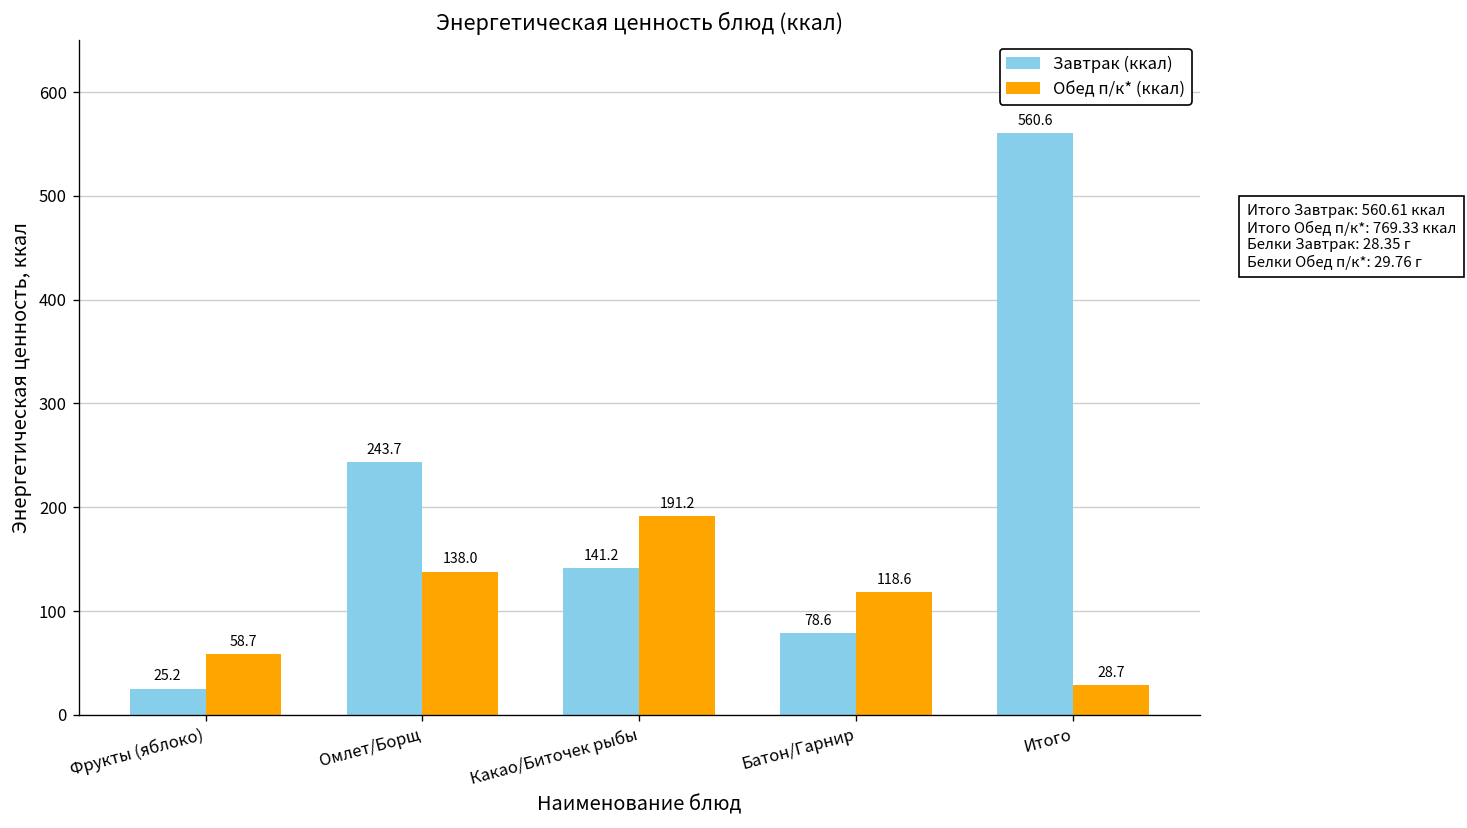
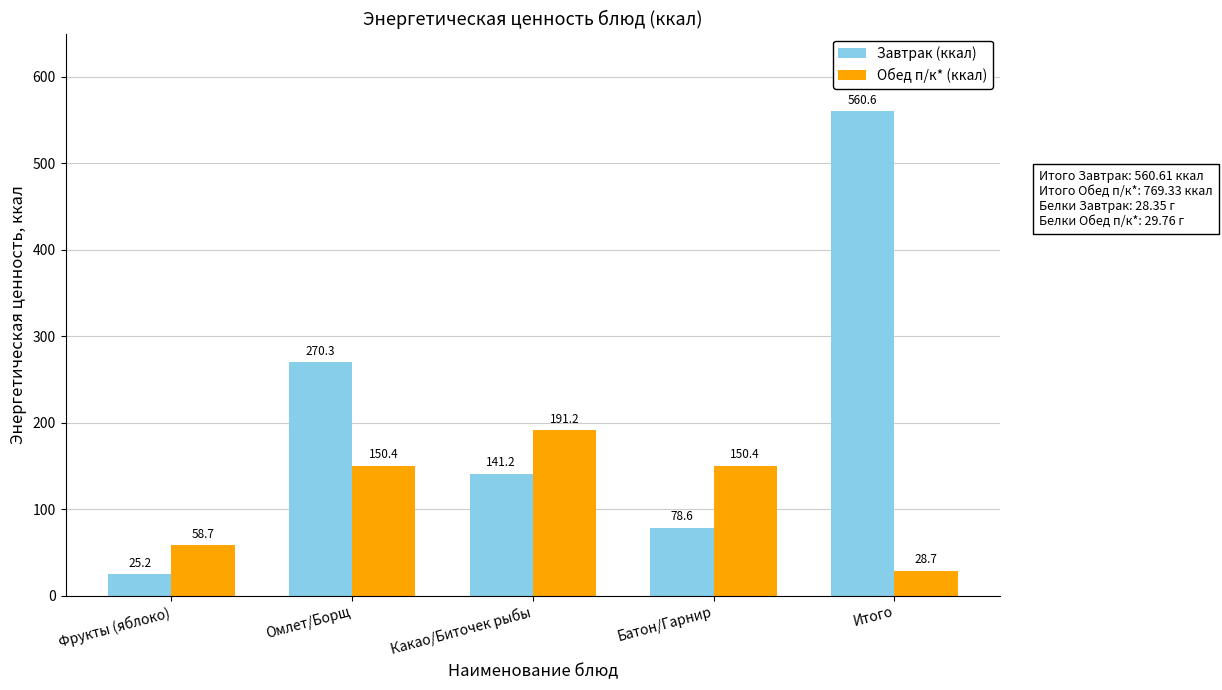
  {
    "Завтрак (ккал)": {
      "Фрукты (яблоко)": 25.2,
-     "Омлет/Борщ": 243.7,
+     "Омлет/Борщ": 270.3,
      "Какао/Биточек рыбы": 141.2,
      "Батон/Гарнир": 78.6,
      "Итого": 560.6
    },
    "Обед п/к* (ккал)": {
      "Фрукты (яблоко)": 58.7,
-     "Омлет/Борщ": 138.0,
+     "Омлет/Борщ": 150.4,
      "Какао/Биточек рыбы": 191.2,
-     "Батон/Гарнир": 118.6,
+     "Батон/Гарнир": 150.4,
      "Итого": 28.7
    }
  }
